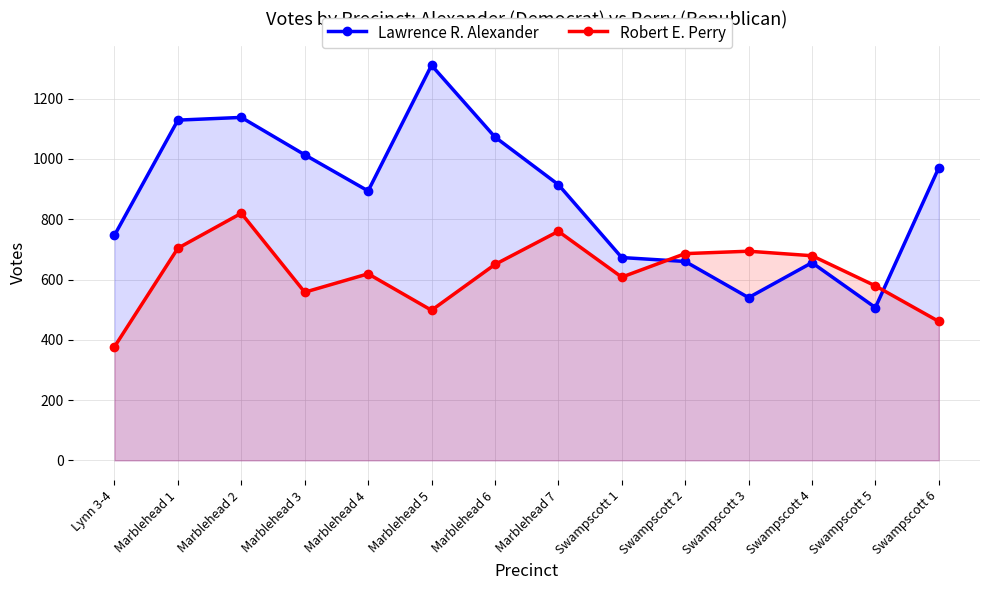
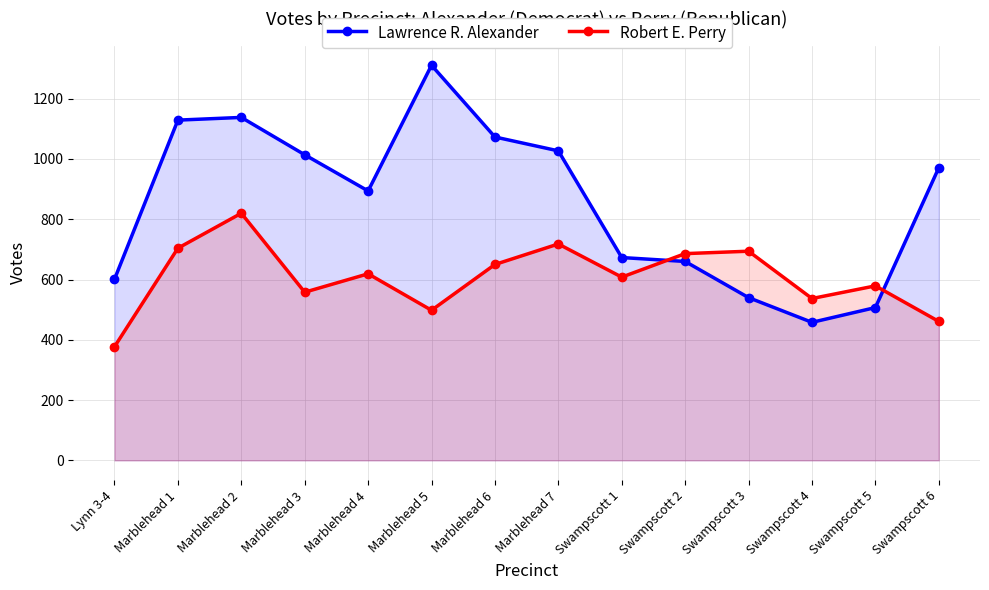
  {
    "Lawrence R. Alexander": {
-     "Lynn 3-4": 750,
+     "Lynn 3-4": 600,
      "Marblehead 1": 1130,
      "Marblehead 2": 1140,
      "Marblehead 3": 1010,
      "Marblehead 4": 890,
      "Marblehead 5": 1310,
      "Marblehead 6": 1070,
-     "Marblehead 7": 920,
+     "Marblehead 7": 1030,
      "Swampscott 1": 670,
      "Swampscott 2": 660,
      "Swampscott 3": 540,
-     "Swampscott 4": 660,
+     "Swampscott 4": 460,
      "Swampscott 5": 510,
      "Swampscott 6": 970
    },
    "Robert E. Perry": {
      "Lynn 3-4": 380,
      "Marblehead 1": 700,
      "Marblehead 2": 820,
      "Marblehead 3": 560,
      "Marblehead 4": 620,
      "Marblehead 5": 500,
      "Marblehead 6": 650,
-     "Marblehead 7": 760,
+     "Marblehead 7": 720,
      "Swampscott 1": 610,
      "Swampscott 2": 690,
      "Swampscott 3": 690,
-     "Swampscott 4": 680,
+     "Swampscott 4": 540,
      "Swampscott 5": 580,
      "Swampscott 6": 460
    }
  }
